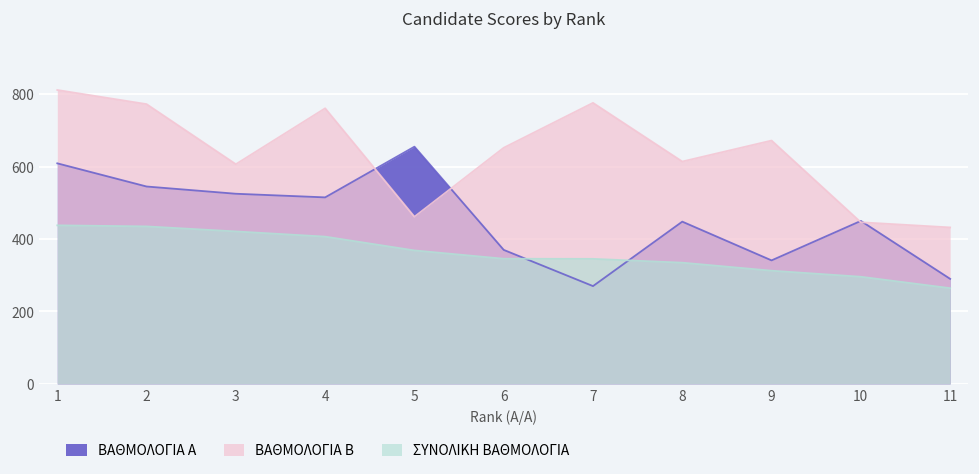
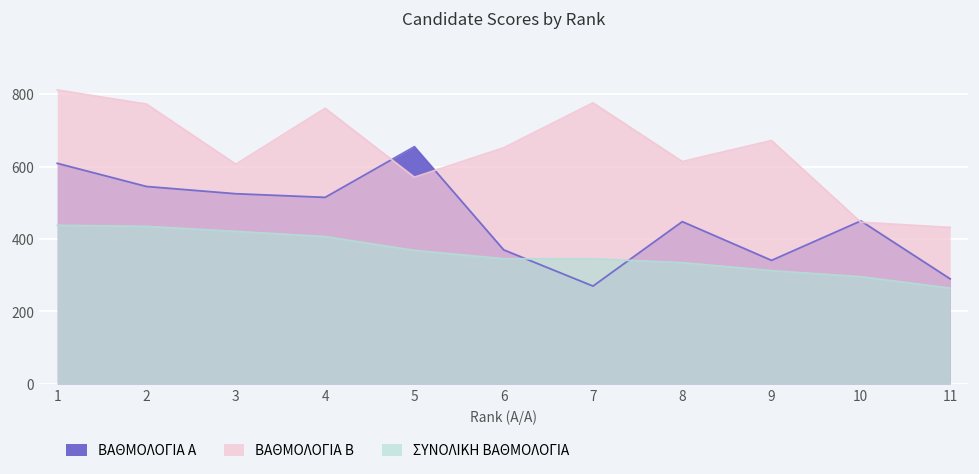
  {
    "ΒΑΘΜΟΛΟΓΙΑ Α": {
      "1": 610,
      "2": 550,
      "3": 530,
      "4": 520,
      "5": 660,
      "6": 370,
      "7": 270,
      "8": 450,
      "9": 340,
      "11": 290
    },
    "ΒΑΘΜΟΛΟΓΙΑ Β": {
      "1": 810,
      "2": 770,
      "3": 610,
      "4": 760,
-     "5": 460,
+     "5": 570,
      "6": 650,
      "7": 780,
      "8": 610,
      "9": 670,
      "11": 430
    },
    "ΣΥΝΟΛΙΚΗ ΒΑΘΜΟΛΟΓΙΑ": {
      "1": 440,
      "2": 430,
      "3": 420,
      "4": 410,
      "5": 370,
      "6": 350,
      "7": 350,
      "8": 330,
      "9": 310,
      "10": 300,
      "11": 260
    }
  }
